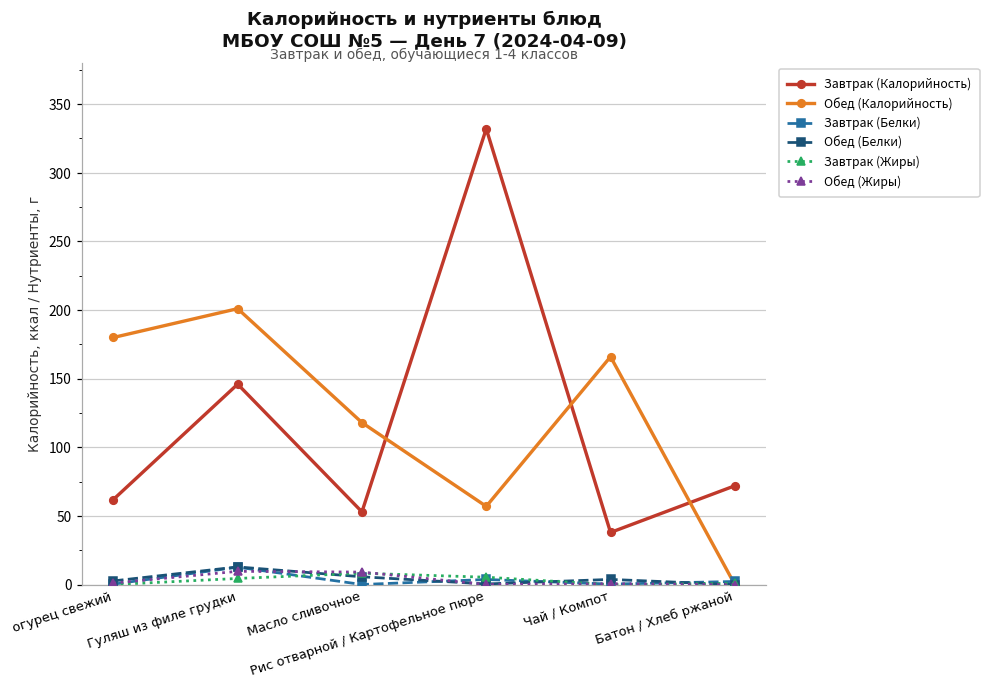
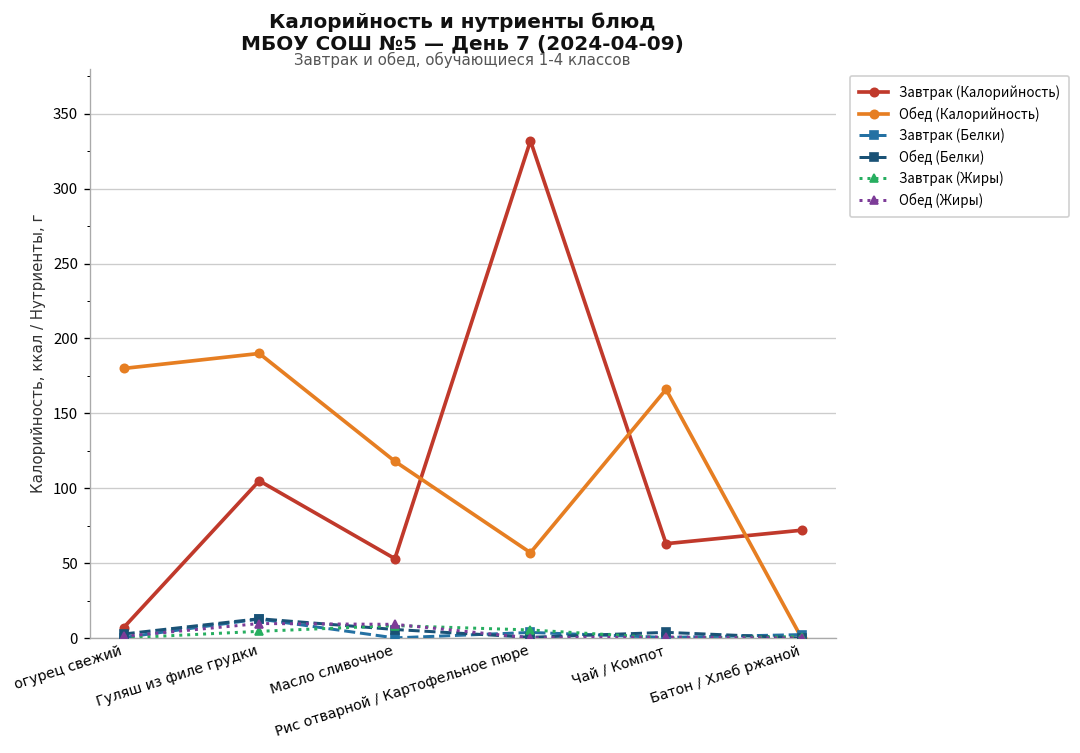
  {
    "Завтрак (Калорийность)": {
-     "огурец свежий": 62,
-     "Гуляш из филе грудки": 146,
+     "огурец свежий": 7,
+     "Гуляш из филе грудки": 105,
      "Масло сливочное": 53,
      "Рис отварной / Картофельное пюре": 332,
-     "Чай / Компот": 38,
+     "Чай / Компот": 63,
      "Батон / Хлеб ржаной": 72
    },
    "Обед (Калорийность)": {
      "огурец свежий": 180,
-     "Гуляш из филе грудки": 201,
+     "Гуляш из филе грудки": 190,
      "Масло сливочное": 118,
      "Рис отварной / Картофельное пюре": 57,
      "Чай / Компот": 166
    },
    "Завтрак (Жиры)": {
      "Гуляш из филе грудки": 5
    },
    "Обед (Жиры)": {
      "Гуляш из филе грудки": 10
    }
  }
